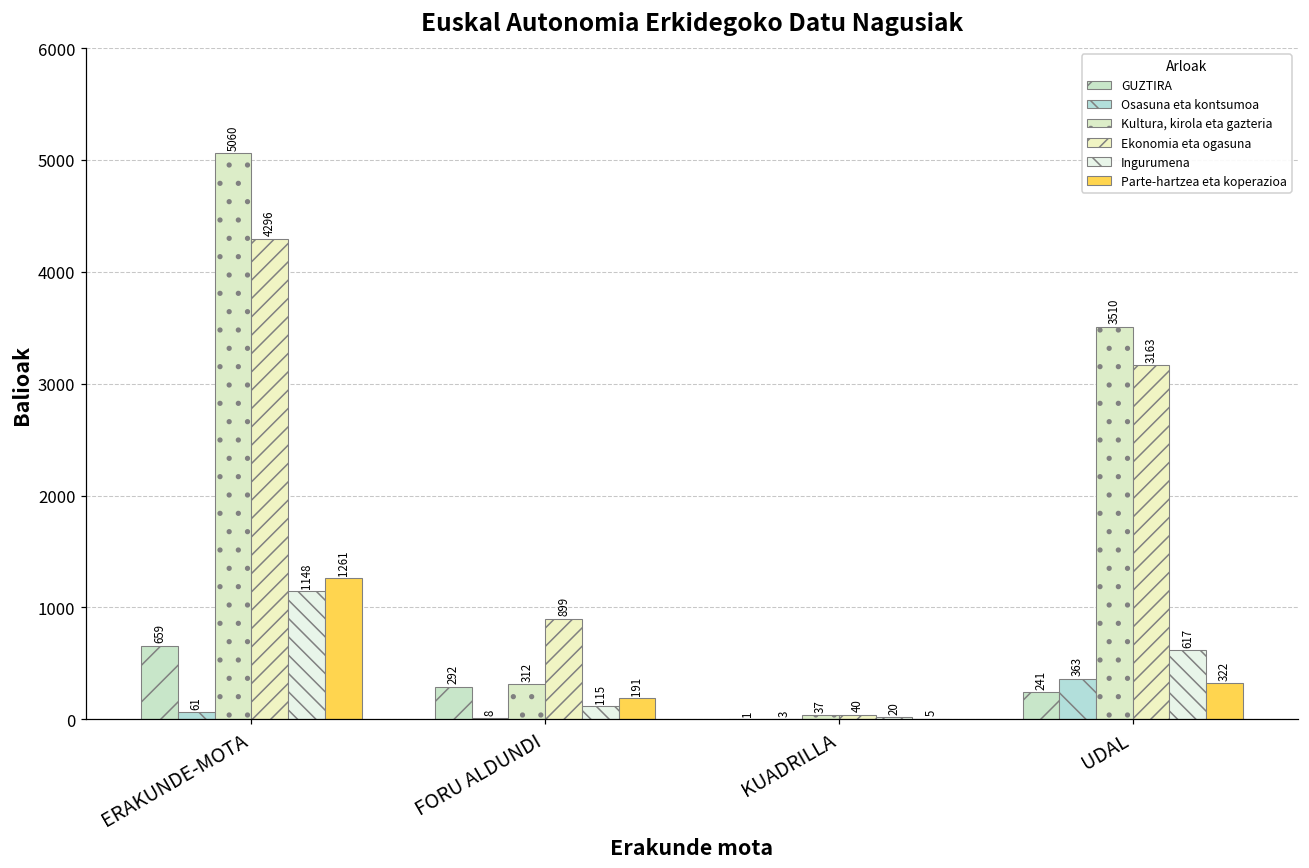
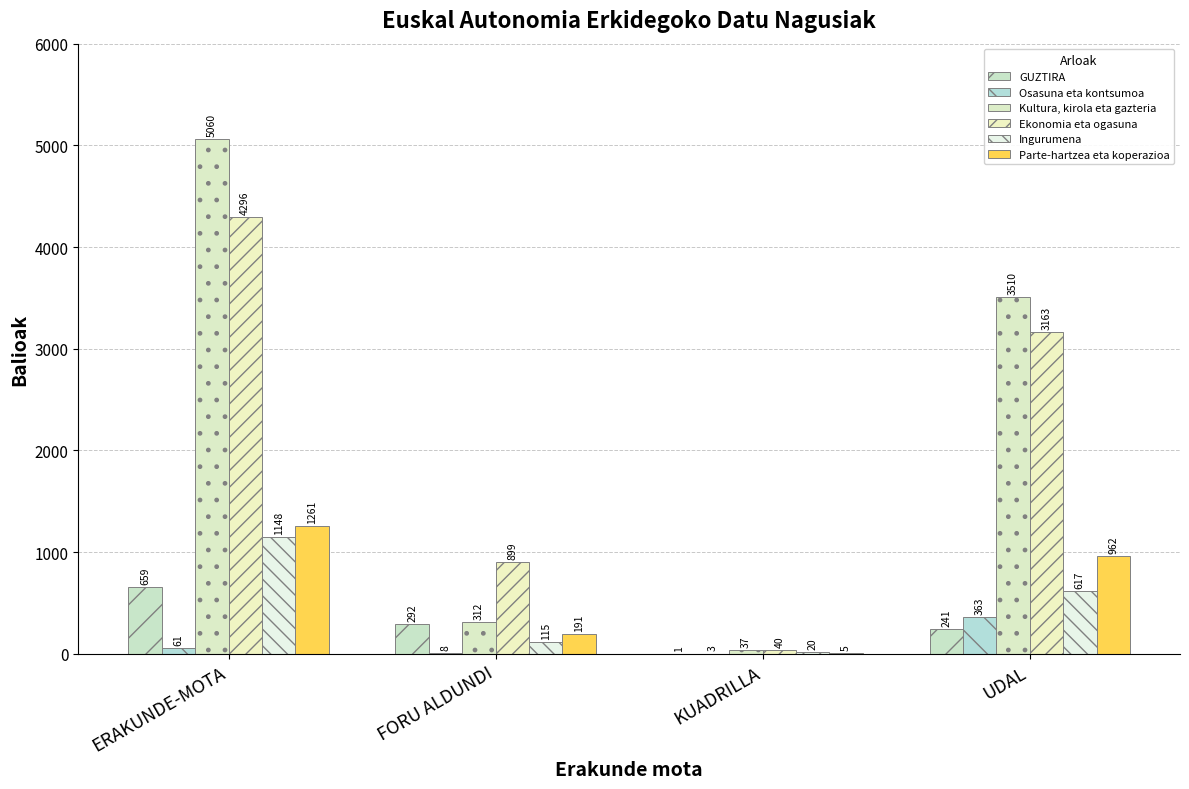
  {
    "Parte-hartzea eta koperazioa": {
      "ERAKUNDE-MOTA": 1261,
      "FORU ALDUNDI": 191,
      "KUADRILLA": 5,
-     "UDAL": 322
+     "UDAL": 962
    }
  }
